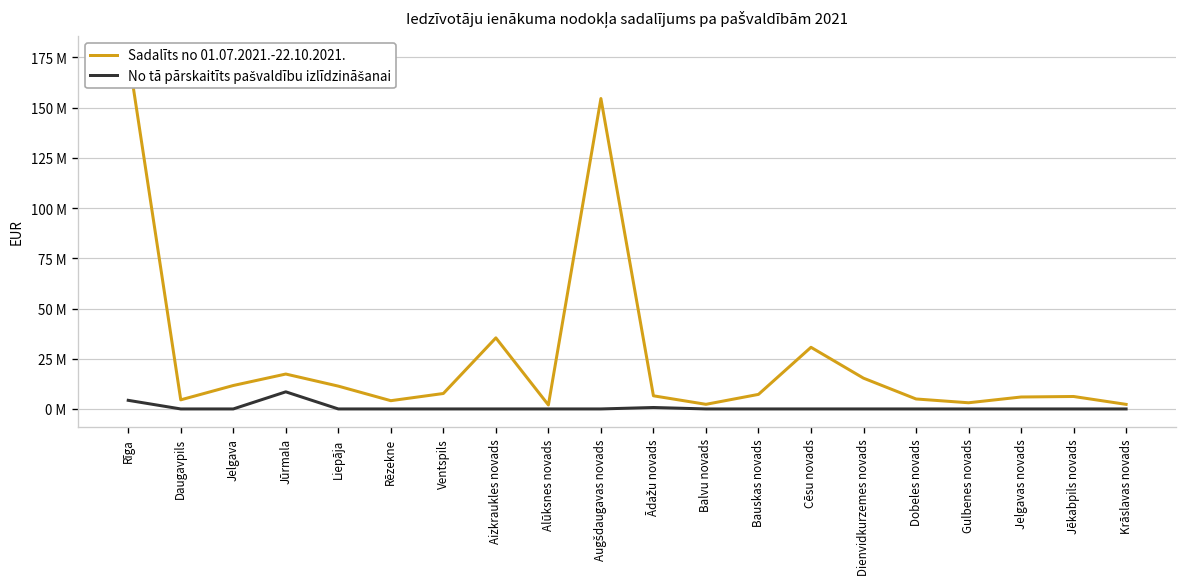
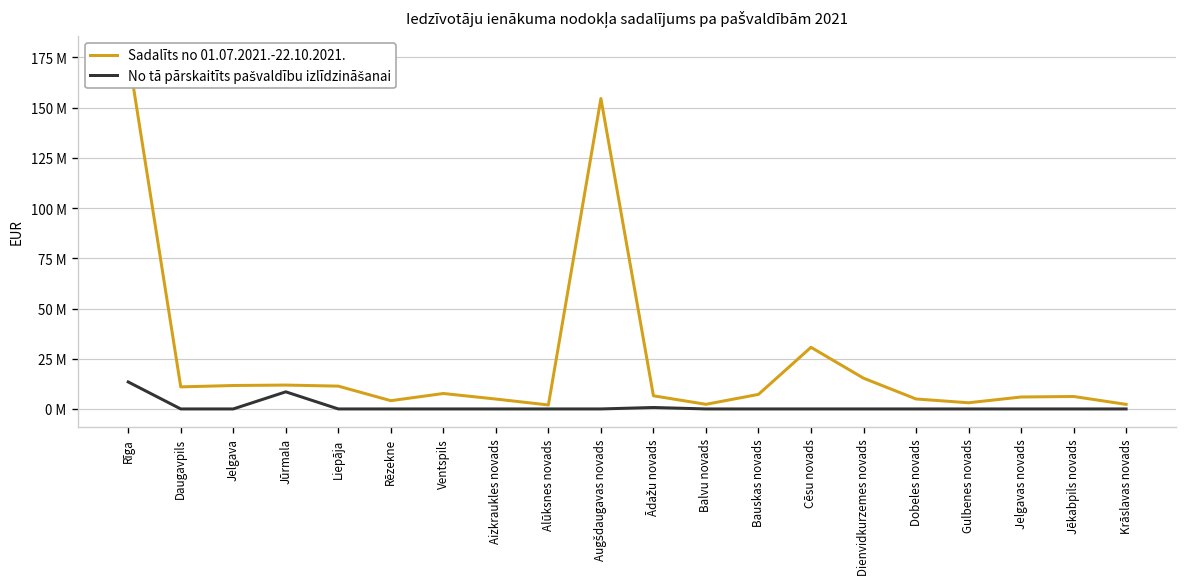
  {
    "Sadalīts no 01.07.2021.-22.10.2021.": {
-     "Daugavpils": 5000000,
+     "Daugavpils": 11000000,
      "Jelgava": 12000000,
-     "Jūrmala": 17000000,
+     "Jūrmala": 12000000,
      "Liepāja": 11000000,
      "Rēzekne": 4000000,
      "Ventspils": 8000000,
-     "Aizkraukles novads": 35000000,
+     "Aizkraukles novads": 5000000,
      "Alūksnes novads": 2000000,
      "Augšdaugavas novads": 155000000,
      "Ādažu novads": 7000000,
      "Balvu novads": 2000000,
      "Bauskas novads": 7000000,
      "Cēsu novads": 31000000,
      "Dienvidkurzemes novads": 15000000,
      "Dobeles novads": 5000000,
      "Gulbenes novads": 3000000,
      "Jelgavas novads": 6000000,
      "Jēkabpils novads": 6000000,
      "Krāslavas novads": 2000000
    },
    "No tā pārskaitīts pašvaldību izlīdzināšanai": {
-     "Rīga": 4000000,
+     "Rīga": 13000000,
      "Daugavpils": 0,
      "Jelgava": 0,
      "Jūrmala": 9000000,
      "Liepāja": 0,
      "Rēzekne": 0,
      "Ventspils": 0,
      "Aizkraukles novads": 0,
      "Alūksnes novads": 0,
      "Augšdaugavas novads": 0,
      "Ādažu novads": 1000000,
      "Balvu novads": 0,
      "Bauskas novads": 0,
      "Cēsu novads": 0,
      "Dienvidkurzemes novads": 0,
      "Dobeles novads": 0,
      "Gulbenes novads": 0,
      "Jelgavas novads": 0,
      "Jēkabpils novads": 0,
      "Krāslavas novads": 0
    }
  }
